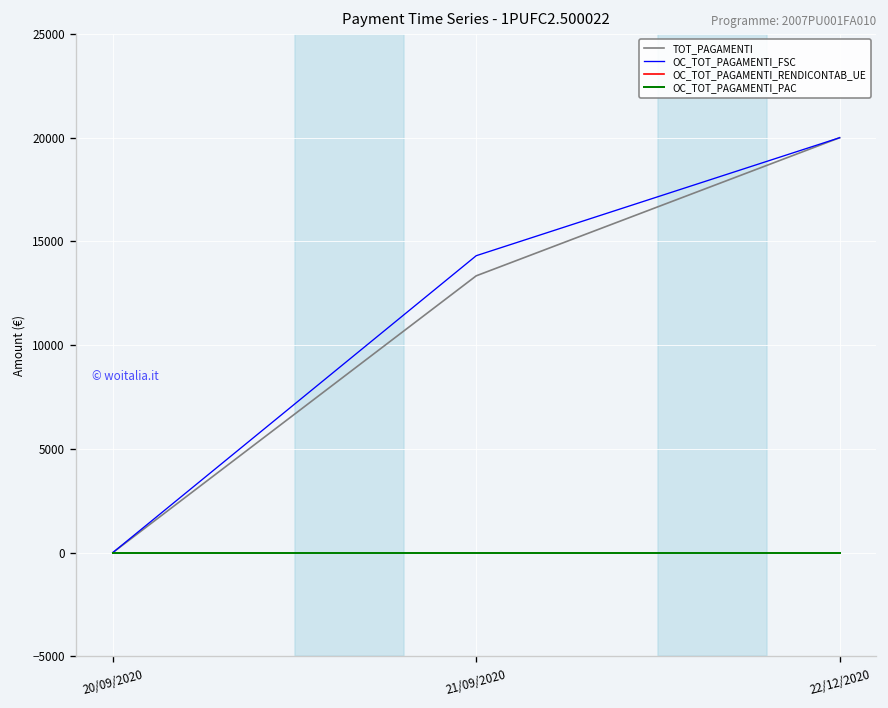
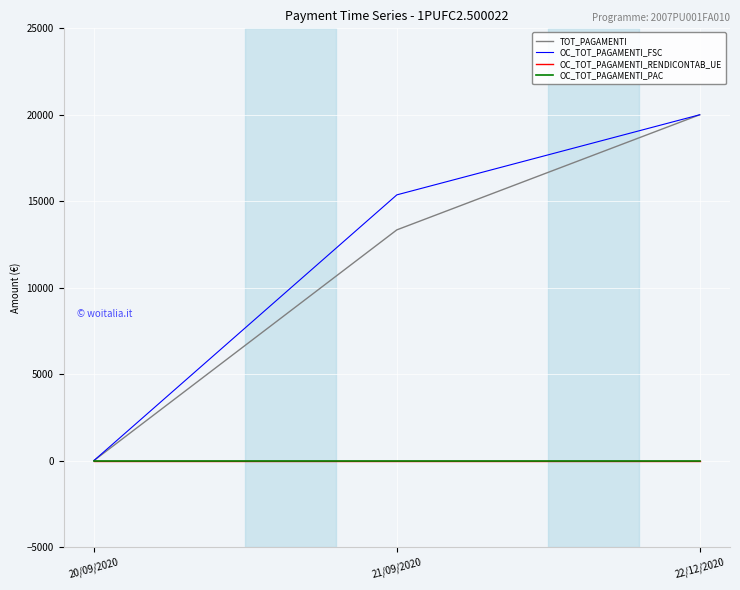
  {
    "TOT_PAGAMENTI": {
      "21/09/2020": 13300
    },
    "OC_TOT_PAGAMENTI_FSC": {
-     "21/09/2020": 14300
+     "21/09/2020": 15400
    },
    "OC_TOT_PAGAMENTI_PAC": {
      "21/09/2020": 0,
      "22/12/2020": 0
    }
  }
